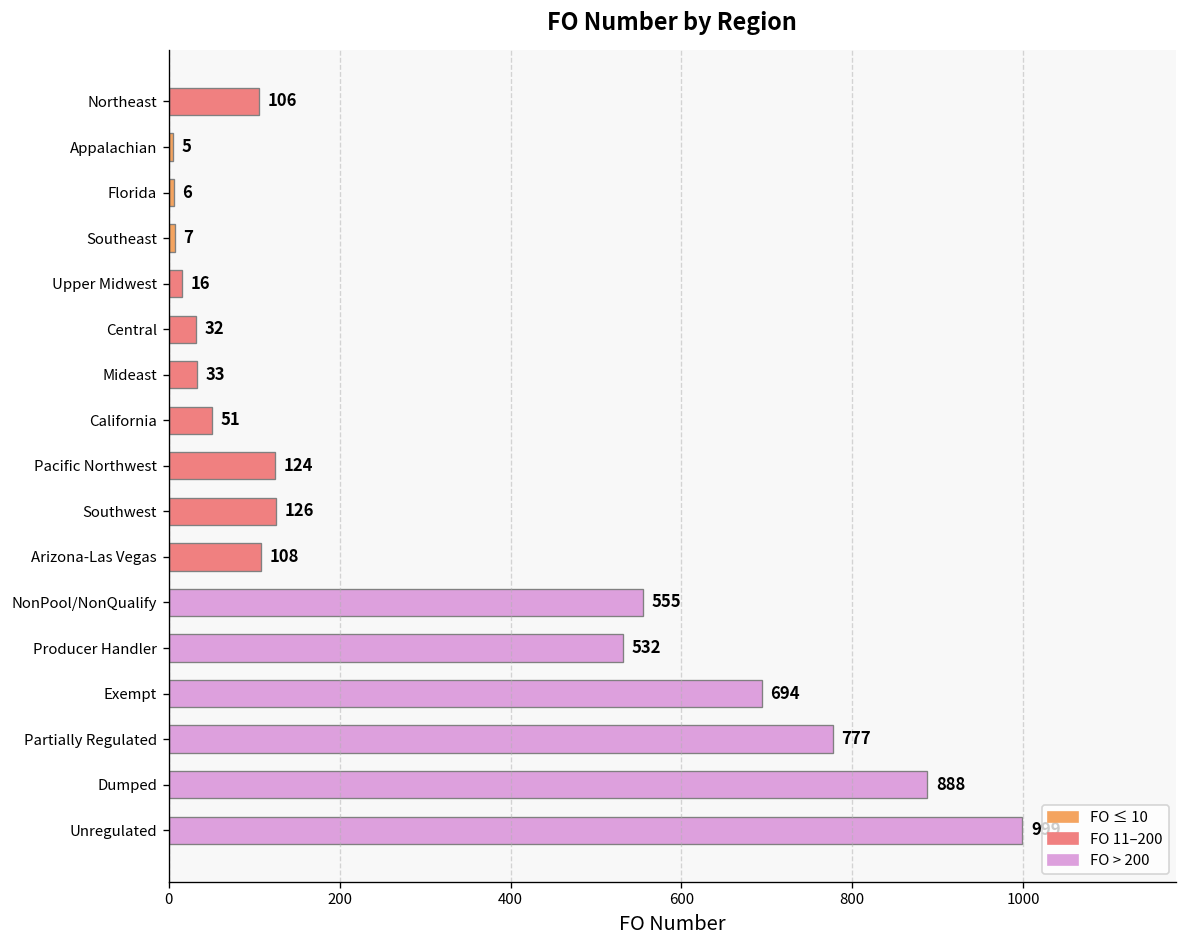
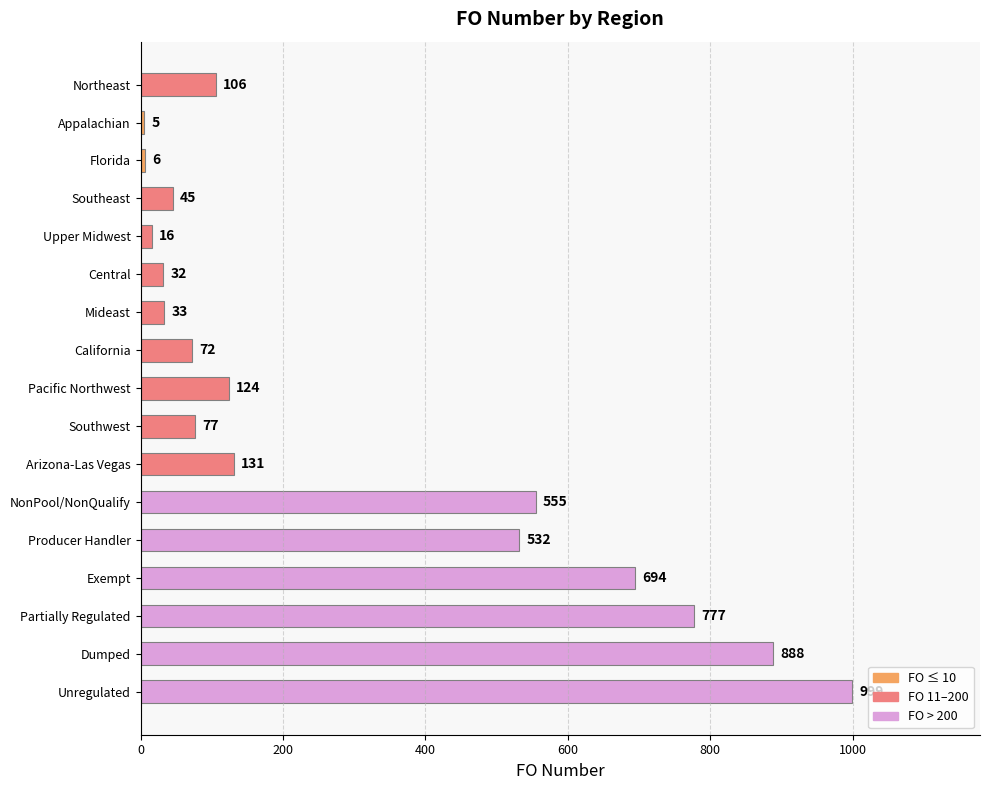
  {
    "Northeast": 106,
    "Appalachian": 5,
    "Florida": 6,
-   "Southeast": 7,
+   "Southeast": 45,
    "Upper Midwest": 16,
    "Central": 32,
    "Mideast": 33,
-   "California": 51,
+   "California": 72,
    "Pacific Northwest": 124,
-   "Southwest": 126,
-   "Arizona-Las Vegas": 108,
+   "Southwest": 77,
+   "Arizona-Las Vegas": 131,
    "NonPool/NonQualify": 555,
    "Producer Handler": 532,
    "Exempt": 694,
    "Partially Regulated": 777,
    "Dumped": 888
  }
